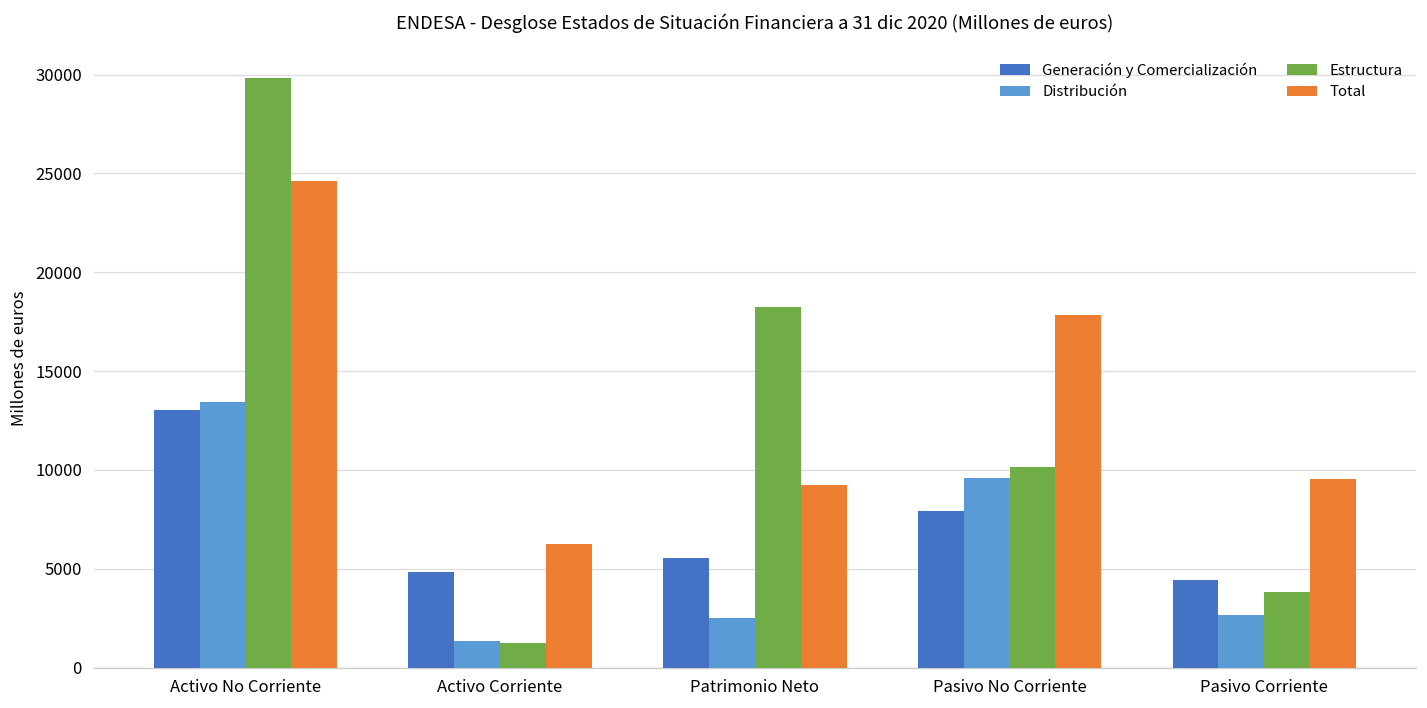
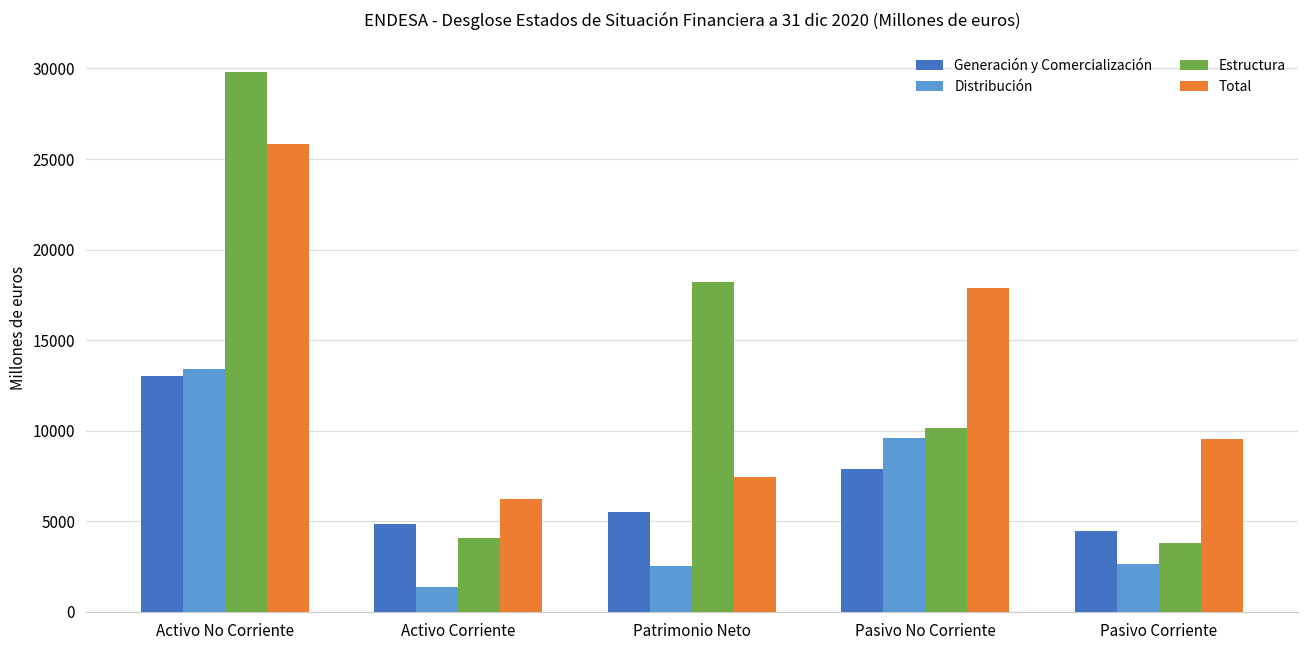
  {
    "Estructura": {
      "Activo No Corriente": 29800,
-     "Activo Corriente": 1200,
+     "Activo Corriente": 4100,
      "Patrimonio Neto": 18200,
      "Pasivo No Corriente": 10100,
      "Pasivo Corriente": 3800
    },
    "Total": {
-     "Activo No Corriente": 24600,
+     "Activo No Corriente": 25800,
      "Activo Corriente": 6200,
-     "Patrimonio Neto": 9200,
+     "Patrimonio Neto": 7500,
      "Pasivo No Corriente": 17900,
      "Pasivo Corriente": 9600
    }
  }
